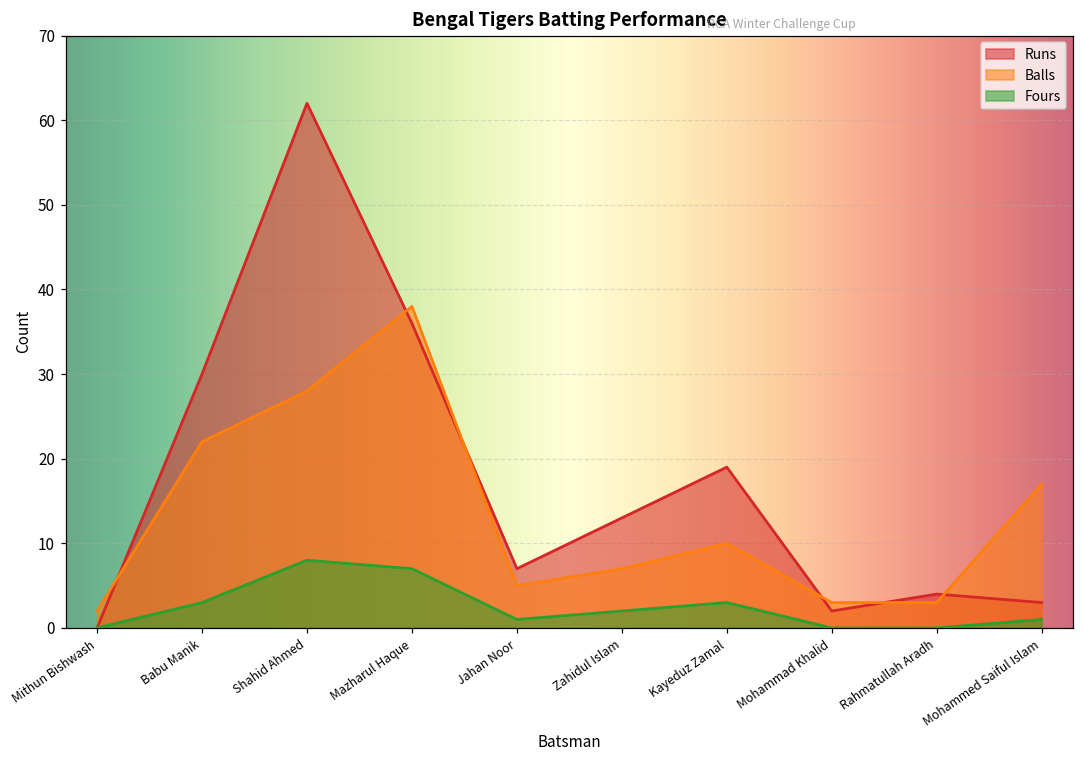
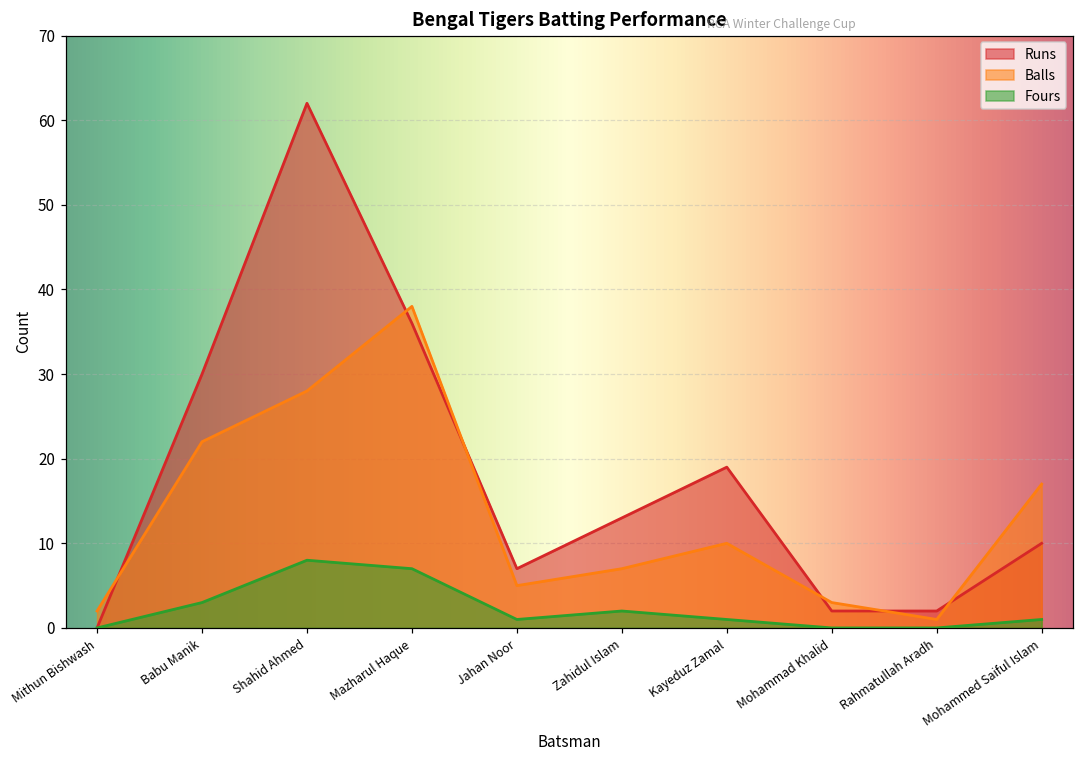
  {
    "Runs": {
      "Babu Manik": 30,
      "Shahid Ahmed": 62,
      "Mazharul Haque": 36,
      "Jahan Noor": 7,
      "Zahidul Islam": 13,
      "Kayeduz Zamal": 19,
      "Mohammad Khalid": 2,
-     "Rahmatullah Aradh": 4,
-     "Mohammed Saiful Islam": 3
+     "Rahmatullah Aradh": 2,
+     "Mohammed Saiful Islam": 10
    },
    "Balls": {
      "Mithun Bishwash": 2,
      "Babu Manik": 22,
      "Shahid Ahmed": 28,
      "Mazharul Haque": 38,
      "Jahan Noor": 5,
      "Zahidul Islam": 7,
      "Kayeduz Zamal": 10,
      "Mohammad Khalid": 3,
-     "Rahmatullah Aradh": 3,
+     "Rahmatullah Aradh": 1,
      "Mohammed Saiful Islam": 17
    },
    "Fours": {
      "Babu Manik": 3,
      "Shahid Ahmed": 8,
      "Mazharul Haque": 7,
      "Jahan Noor": 1,
      "Zahidul Islam": 2,
-     "Kayeduz Zamal": 3,
+     "Kayeduz Zamal": 1,
      "Mohammad Khalid": 0,
      "Rahmatullah Aradh": 0,
      "Mohammed Saiful Islam": 1
    }
  }
